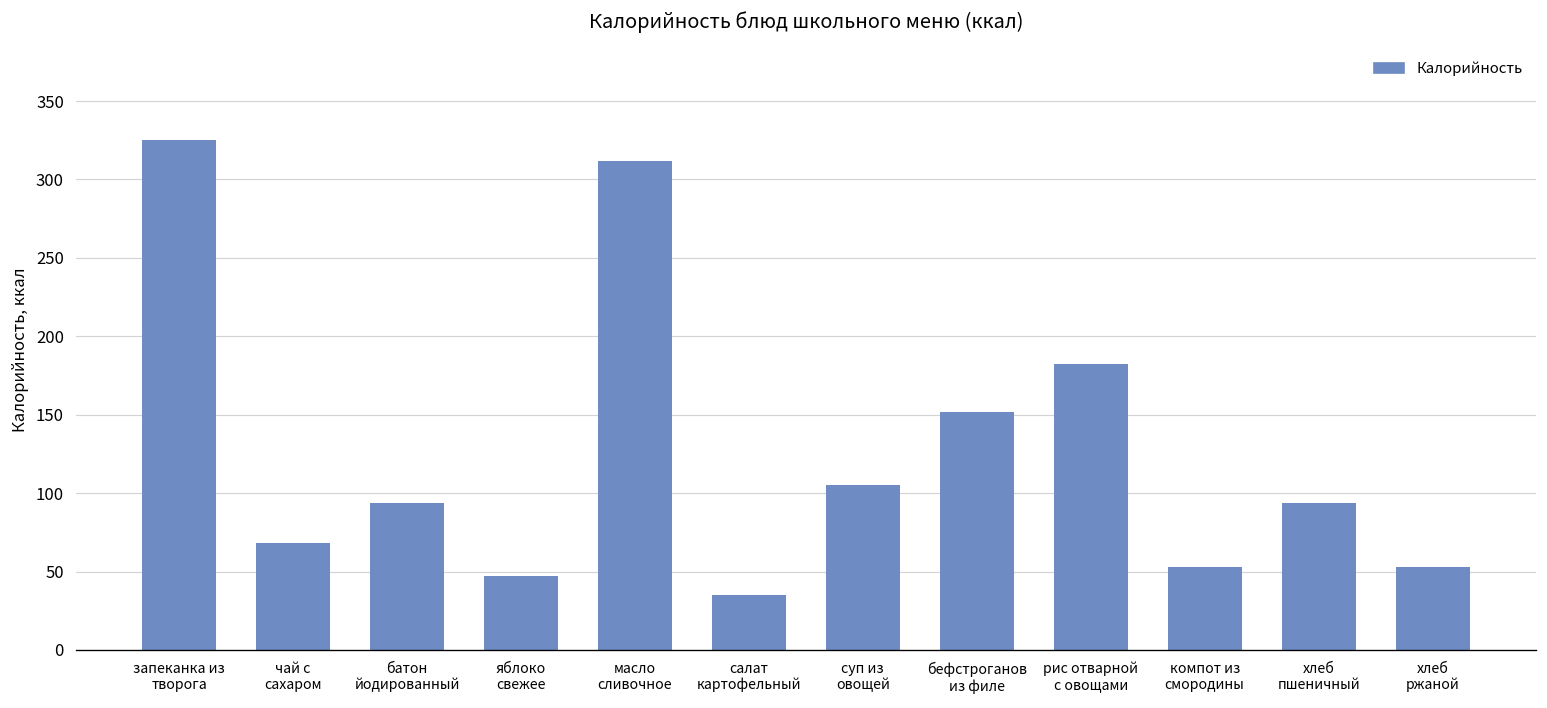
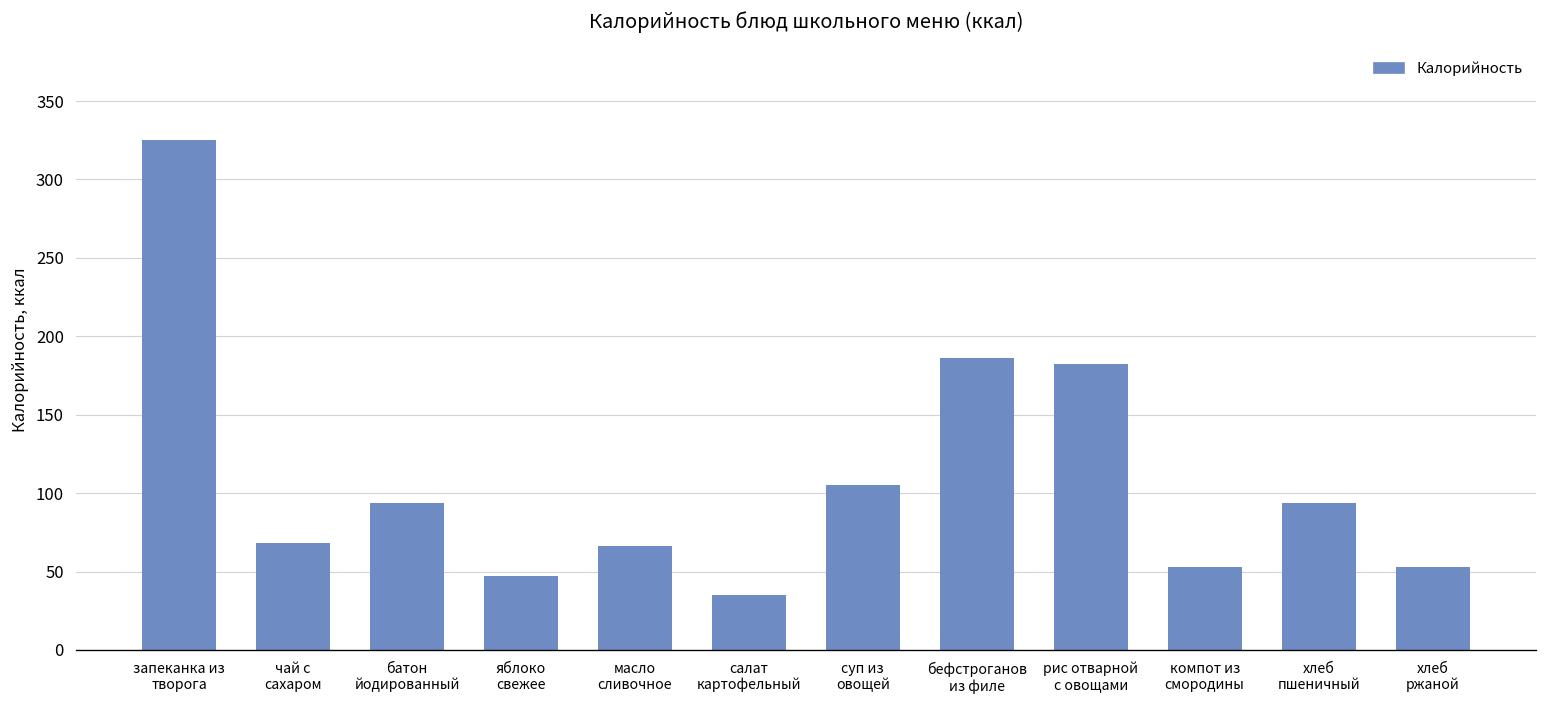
  {
    "запеканка из творога": 325,
    "чай с сахаром": 68,
    "батон йодированный": 94,
    "яблоко свежее": 47,
-   "масло сливочное": 312,
+   "масло сливочное": 66,
    "салат картофельный": 35,
    "суп из овощей": 105,
-   "бефстроганов из филе": 152,
+   "бефстроганов из филе": 186,
    "рис отварной с овощами": 182,
    "компот из смородины": 53,
    "хлеб пшеничный": 94,
    "хлеб ржаной": 53
  }
